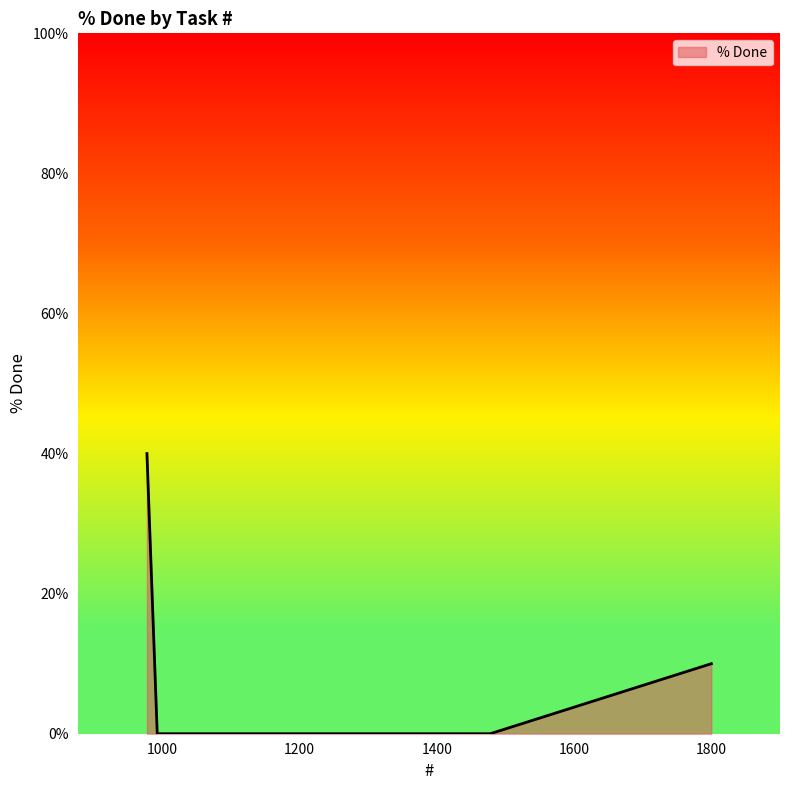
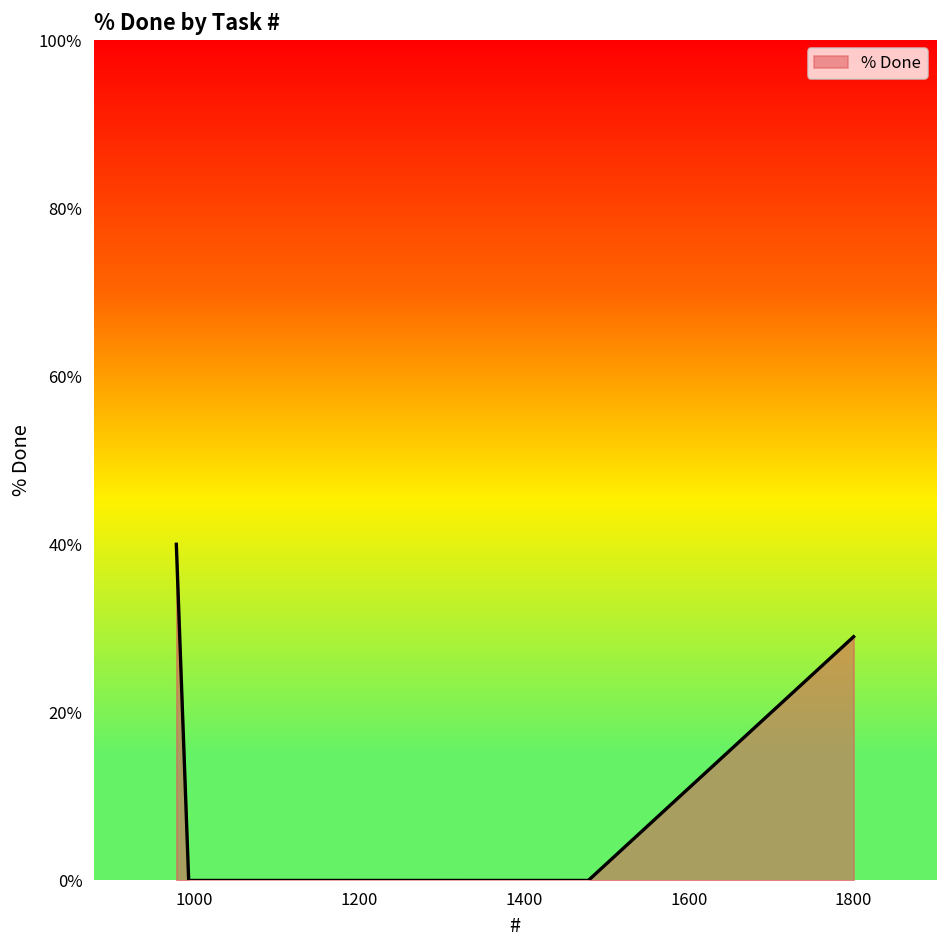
  {
-   "1800": "10%"
+   "1800": "29%"
  }
